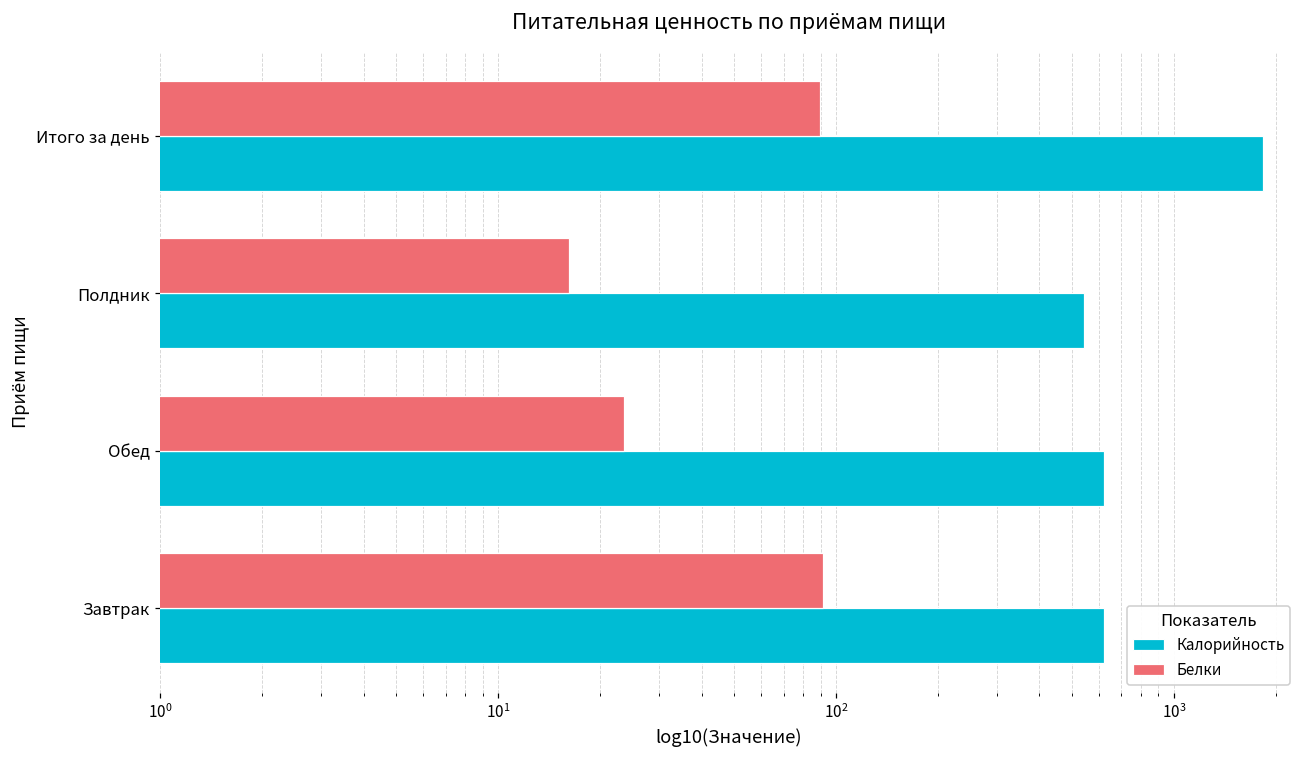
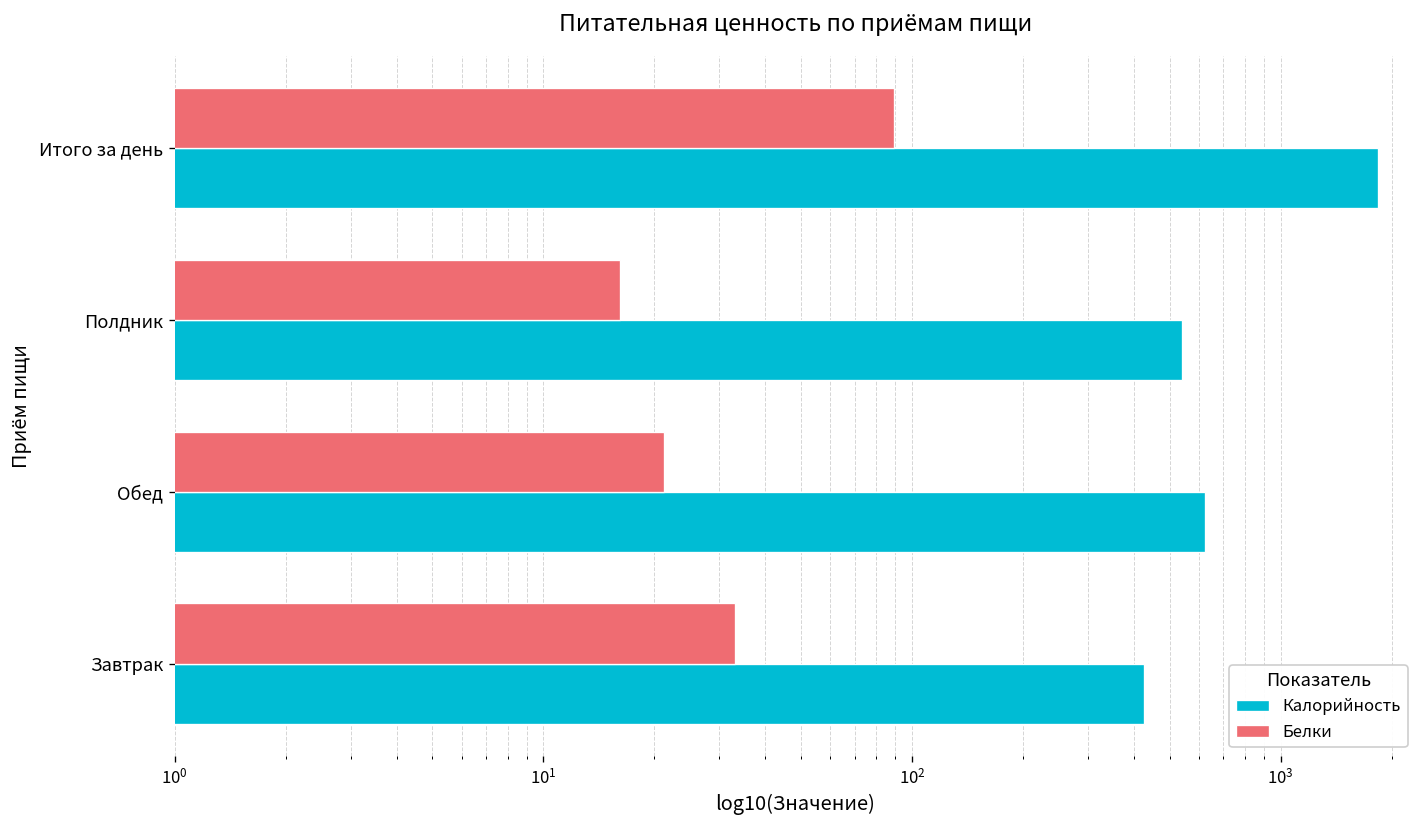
  {
    "Калорийность": {
      "Итого за день": 1800,
      "Полдник": 540,
      "Обед": 620,
-     "Завтрак": 620
+     "Завтрак": 430
    },
    "Белки": {
      "Итого за день": 90,
      "Полдник": 16,
-     "Обед": 24,
-     "Завтрак": 92
+     "Обед": 21,
+     "Завтрак": 33
    }
  }
